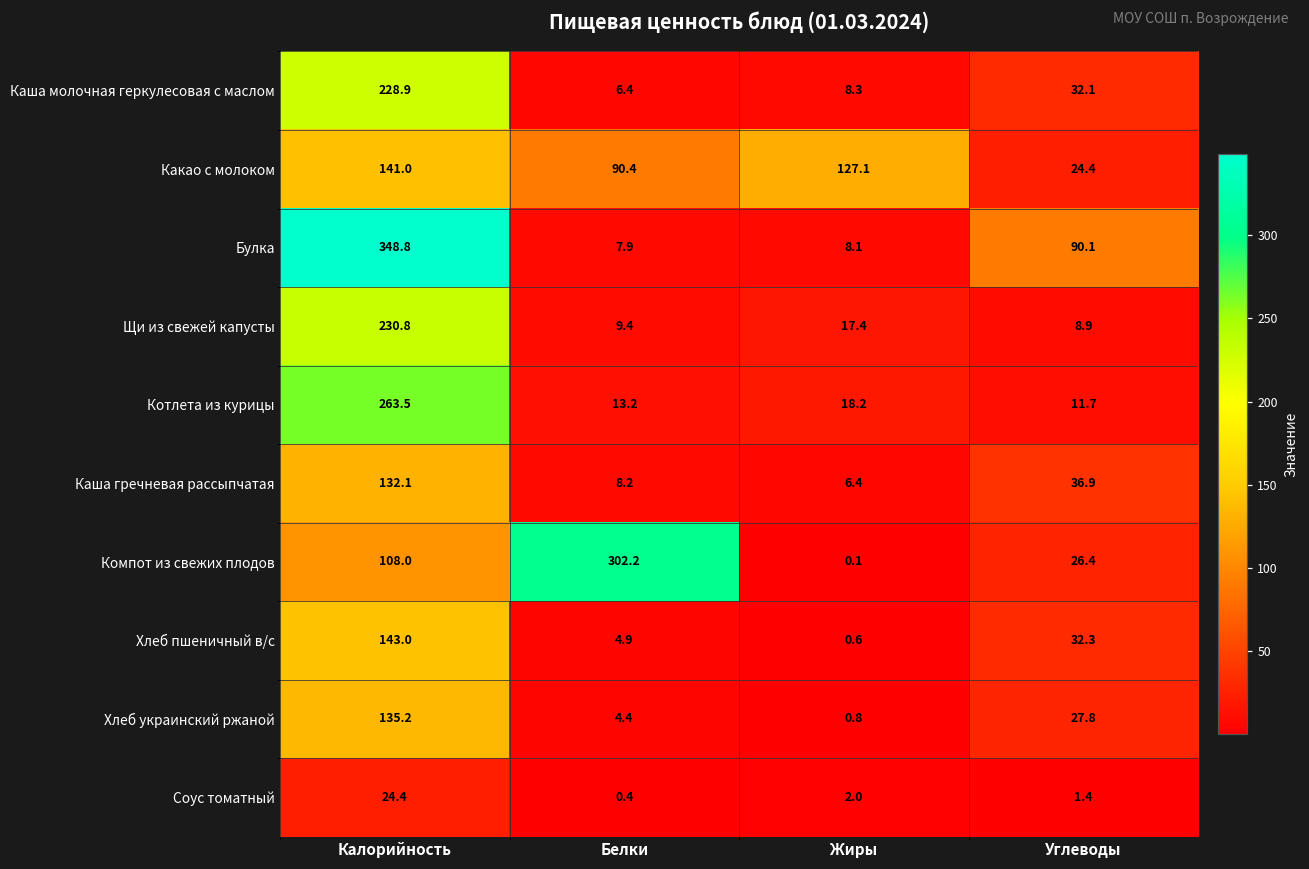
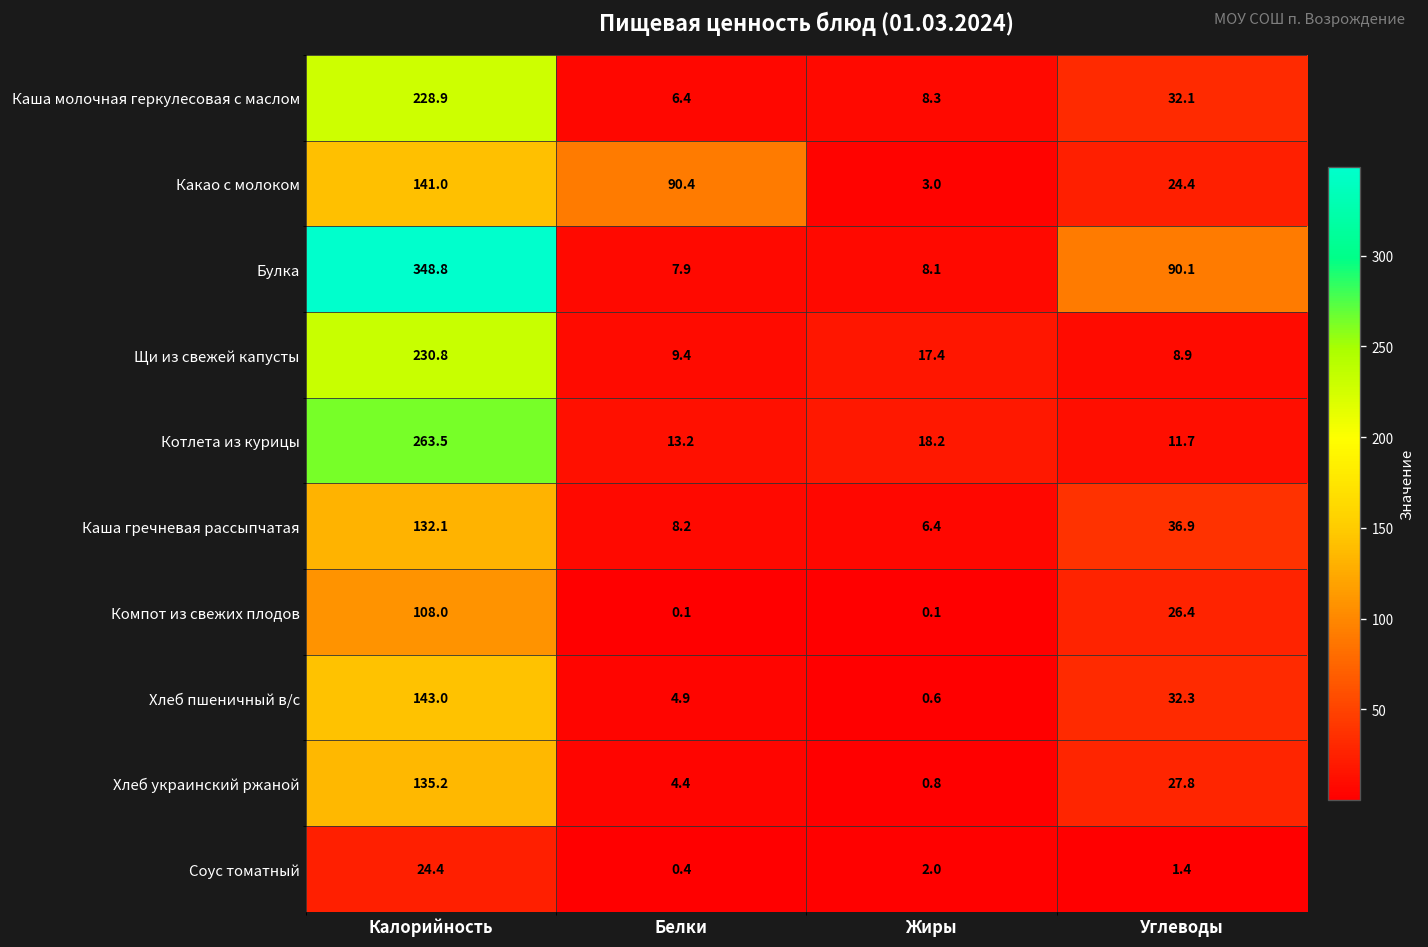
  {
    "Каша молочная геркулесовая с маслом": {
      "Калорийность": 228.9,
      "Белки": 6.4,
      "Жиры": 8.3,
      "Углеводы": 32.1
    },
    "Какао с молоком": {
      "Калорийность": 141.0,
      "Белки": 90.4,
-     "Жиры": 127.1,
+     "Жиры": 3.0,
      "Углеводы": 24.4
    },
    "Булка": {
      "Калорийность": 348.8,
      "Белки": 7.9,
      "Жиры": 8.1,
      "Углеводы": 90.1
    },
    "Щи из свежей капусты": {
      "Калорийность": 230.8,
      "Белки": 9.4,
      "Жиры": 17.4,
      "Углеводы": 8.9
    },
    "Котлета из курицы": {
      "Калорийность": 263.5,
      "Белки": 13.2,
      "Жиры": 18.2,
      "Углеводы": 11.7
    },
    "Каша гречневая рассыпчатая": {
      "Калорийность": 132.1,
      "Белки": 8.2,
      "Жиры": 6.4,
      "Углеводы": 36.9
    },
    "Компот из свежих плодов": {
      "Калорийность": 108.0,
-     "Белки": 302.2,
+     "Белки": 0.1,
      "Жиры": 0.1,
      "Углеводы": 26.4
    },
    "Хлеб пшеничный в/с": {
      "Калорийность": 143.0,
      "Белки": 4.9,
      "Жиры": 0.6,
      "Углеводы": 32.3
    },
    "Хлеб украинский ржаной": {
      "Калорийность": 135.2,
      "Белки": 4.4,
      "Жиры": 0.8,
      "Углеводы": 27.8
    },
    "Соус томатный": {
      "Калорийность": 24.4,
      "Белки": 0.4,
      "Жиры": 2.0,
      "Углеводы": 1.4
    }
  }
